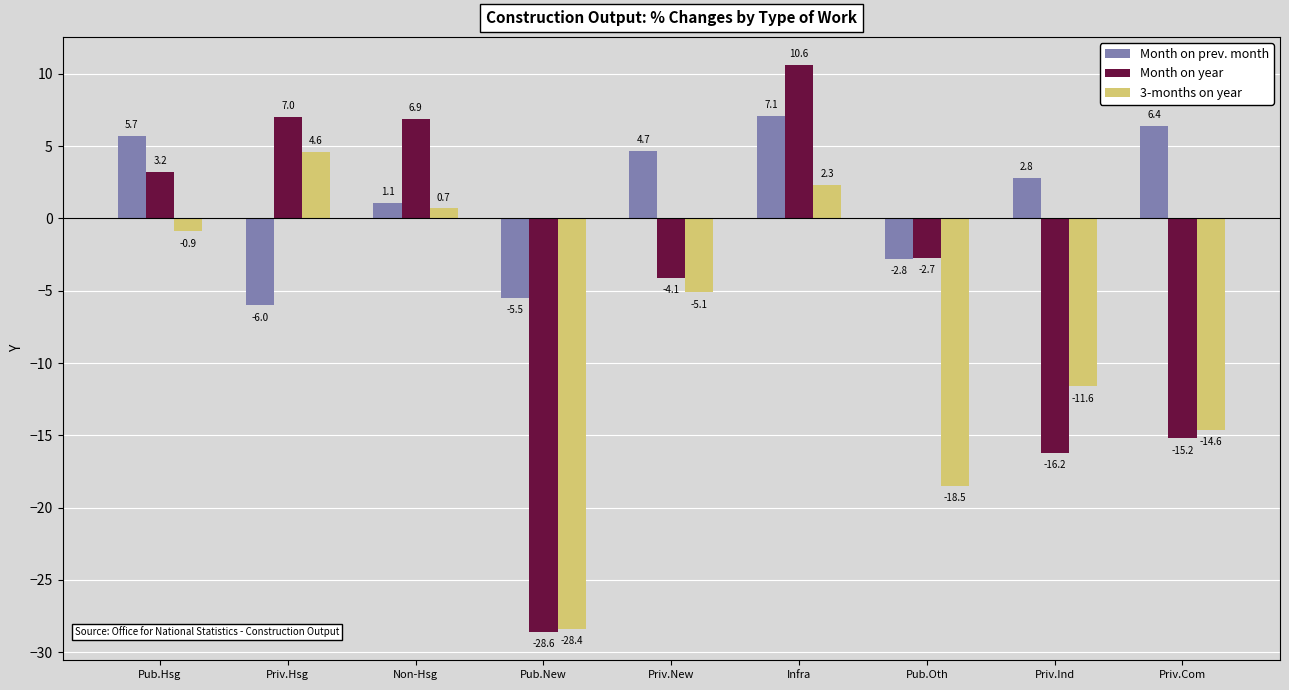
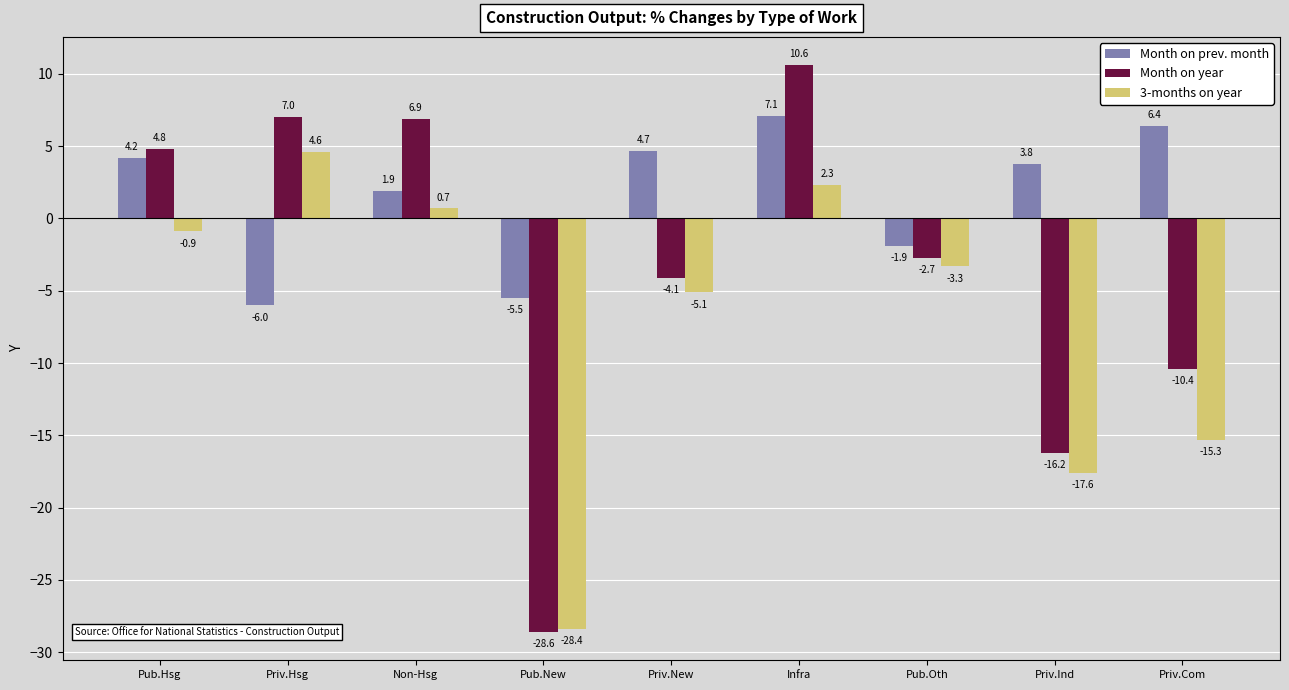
  {
    "Month on prev. month": {
-     "Pub.Hsg": 5.7,
+     "Pub.Hsg": 4.2,
      "Priv.Hsg": -6.0,
-     "Non-Hsg": 1.1,
+     "Non-Hsg": 1.9,
      "Pub.New": -5.5,
      "Priv.New": 4.7,
      "Infra": 7.1,
-     "Pub.Oth": -2.8,
-     "Priv.Ind": 2.8,
+     "Pub.Oth": -1.9,
+     "Priv.Ind": 3.8,
      "Priv.Com": 6.4
    },
    "Month on year": {
-     "Pub.Hsg": 3.2,
+     "Pub.Hsg": 4.8,
      "Priv.Hsg": 7.0,
      "Non-Hsg": 6.9,
      "Pub.New": -28.6,
      "Priv.New": -4.1,
      "Infra": 10.6,
      "Pub.Oth": -2.7,
      "Priv.Ind": -16.2,
-     "Priv.Com": -15.2
+     "Priv.Com": -10.4
    },
    "3-months on year": {
      "Pub.Hsg": -0.9,
      "Priv.Hsg": 4.6,
      "Non-Hsg": 0.7,
      "Pub.New": -28.4,
      "Priv.New": -5.1,
      "Infra": 2.3,
-     "Pub.Oth": -18.5,
-     "Priv.Ind": -11.6,
-     "Priv.Com": -14.6
+     "Pub.Oth": -3.3,
+     "Priv.Ind": -17.6,
+     "Priv.Com": -15.3
    }
  }
